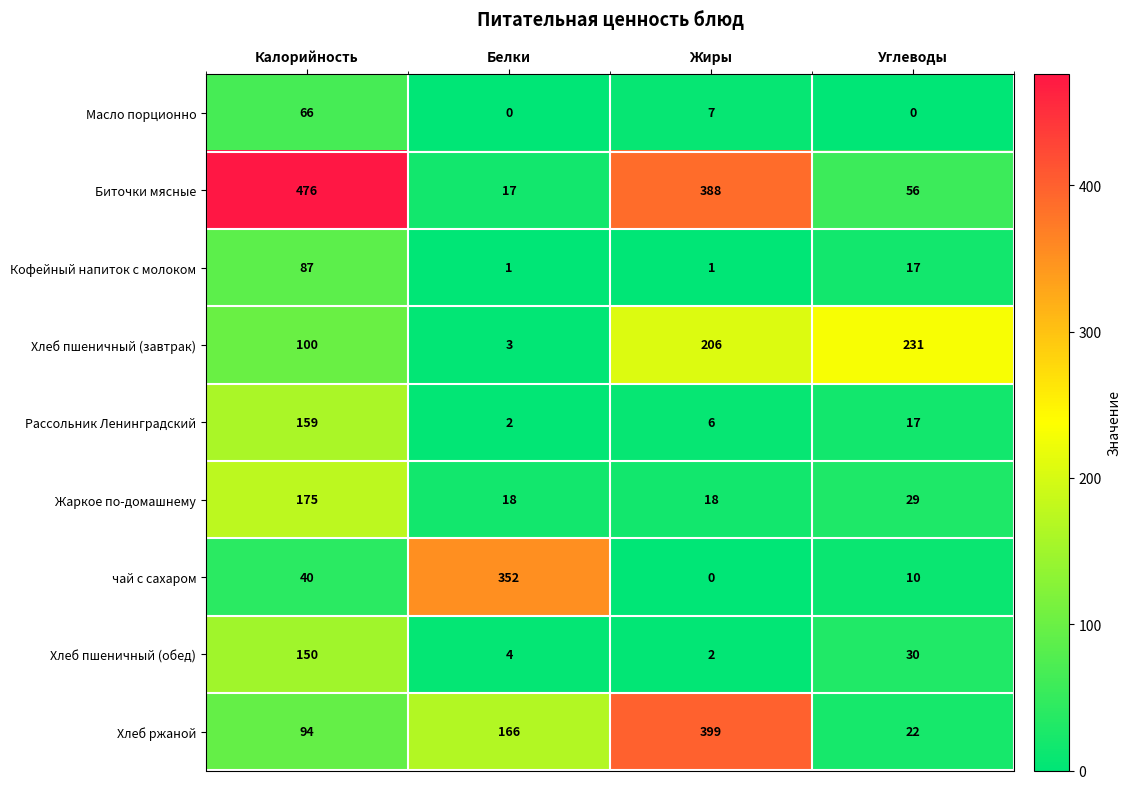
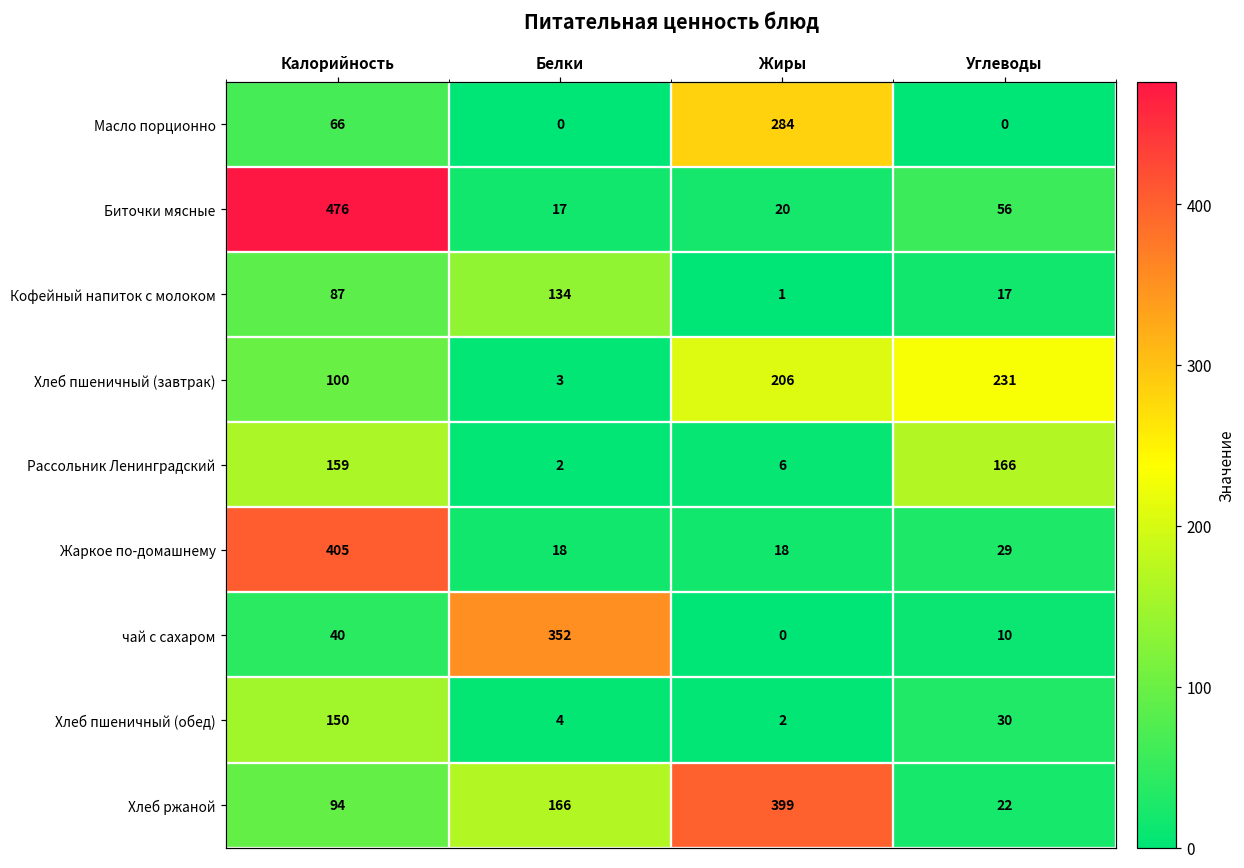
  {
    "Масло порционно": {
      "Калорийность": 66,
      "Белки": 0,
-     "Жиры": 7,
+     "Жиры": 284,
      "Углеводы": 0
    },
    "Биточки мясные": {
      "Калорийность": 476,
      "Белки": 17,
-     "Жиры": 388,
+     "Жиры": 20,
      "Углеводы": 56
    },
    "Кофейный напиток с молоком": {
      "Калорийность": 87,
-     "Белки": 1,
+     "Белки": 134,
      "Жиры": 1,
      "Углеводы": 17
    },
    "Хлеб пшеничный (завтрак)": {
      "Калорийность": 100,
      "Белки": 3,
      "Жиры": 206,
      "Углеводы": 231
    },
    "Рассольник Ленинградский": {
      "Калорийность": 159,
      "Белки": 2,
      "Жиры": 6,
-     "Углеводы": 17
+     "Углеводы": 166
    },
    "Жаркое по-домашнему": {
-     "Калорийность": 175,
+     "Калорийность": 405,
      "Белки": 18,
      "Жиры": 18,
      "Углеводы": 29
    },
    "чай с сахаром": {
      "Калорийность": 40,
      "Белки": 352,
      "Жиры": 0,
      "Углеводы": 10
    },
    "Хлеб пшеничный (обед)": {
      "Калорийность": 150,
      "Белки": 4,
      "Жиры": 2,
      "Углеводы": 30
    },
    "Хлеб ржаной": {
      "Калорийность": 94,
      "Белки": 166,
      "Жиры": 399,
      "Углеводы": 22
    }
  }
